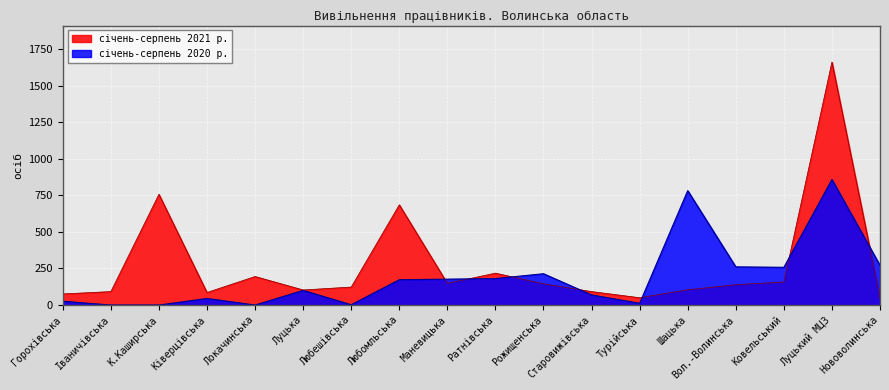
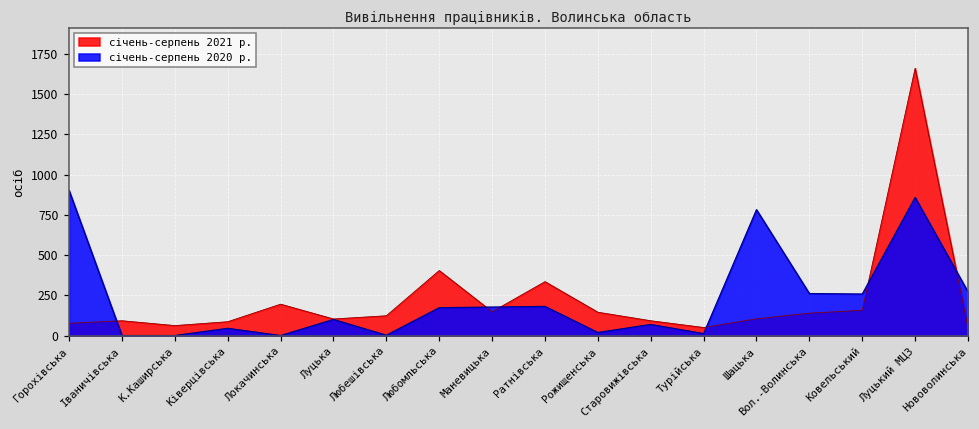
  {
    "січень-серпень 2021 р.": {
      "Горохівська": 80,
      "Іваничівська": 90,
-     "К.Каширська": 760,
+     "К.Каширська": 60,
      "Ківерцівська": 90,
      "Локачинська": 200,
      "Любешівська": 120,
-     "Любомльська": 690,
+     "Любомльська": 400,
      "Маневицька": 150,
-     "Ратнівська": 220,
+     "Ратнівська": 340,
      "Рожищенська": 150,
      "Старовижівська": 90,
      "Турійська": 50,
      "Шацька": 100,
      "Вол.-Волинська": 140,
      "Ковельський": 160,
      "Луцький МЦЗ": 1660,
      "Нововолинська": 50
    },
    "січень-серпень 2020 р.": {
-     "Горохівська": 30,
+     "Горохівська": 900,
      "Іваничівська": 0,
      "К.Каширська": 0,
      "Ківерцівська": 50,
      "Локачинська": 0,
      "Любешівська": 0,
      "Любомльська": 170,
      "Маневицька": 180,
      "Ратнівська": 180,
-     "Рожищенська": 210,
+     "Рожищенська": 20,
      "Старовижівська": 70,
      "Турійська": 10,
      "Шацька": 780,
      "Вол.-Волинська": 260,
      "Ковельський": 260,
      "Луцький МЦЗ": 860,
      "Нововолинська": 270
    }
  }
